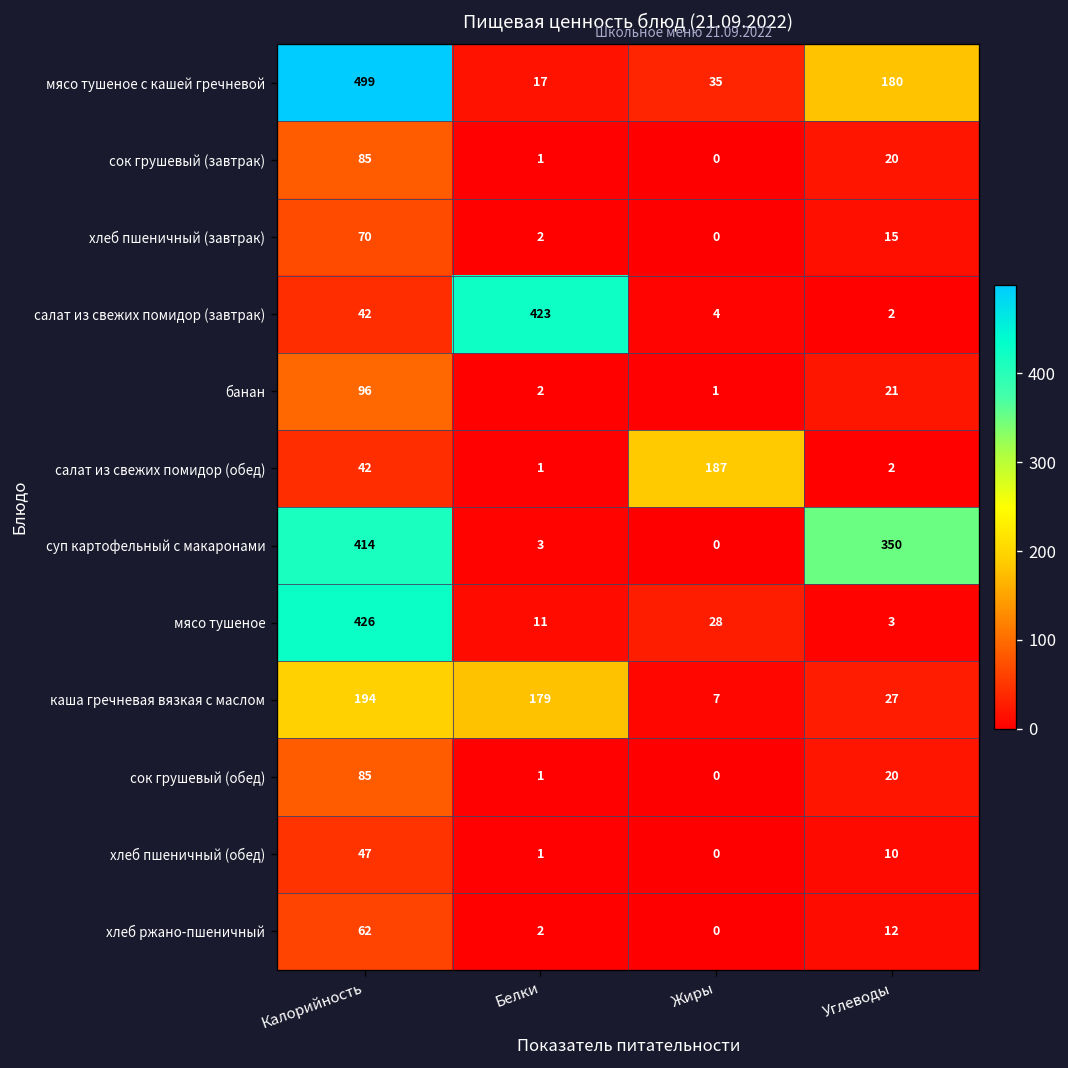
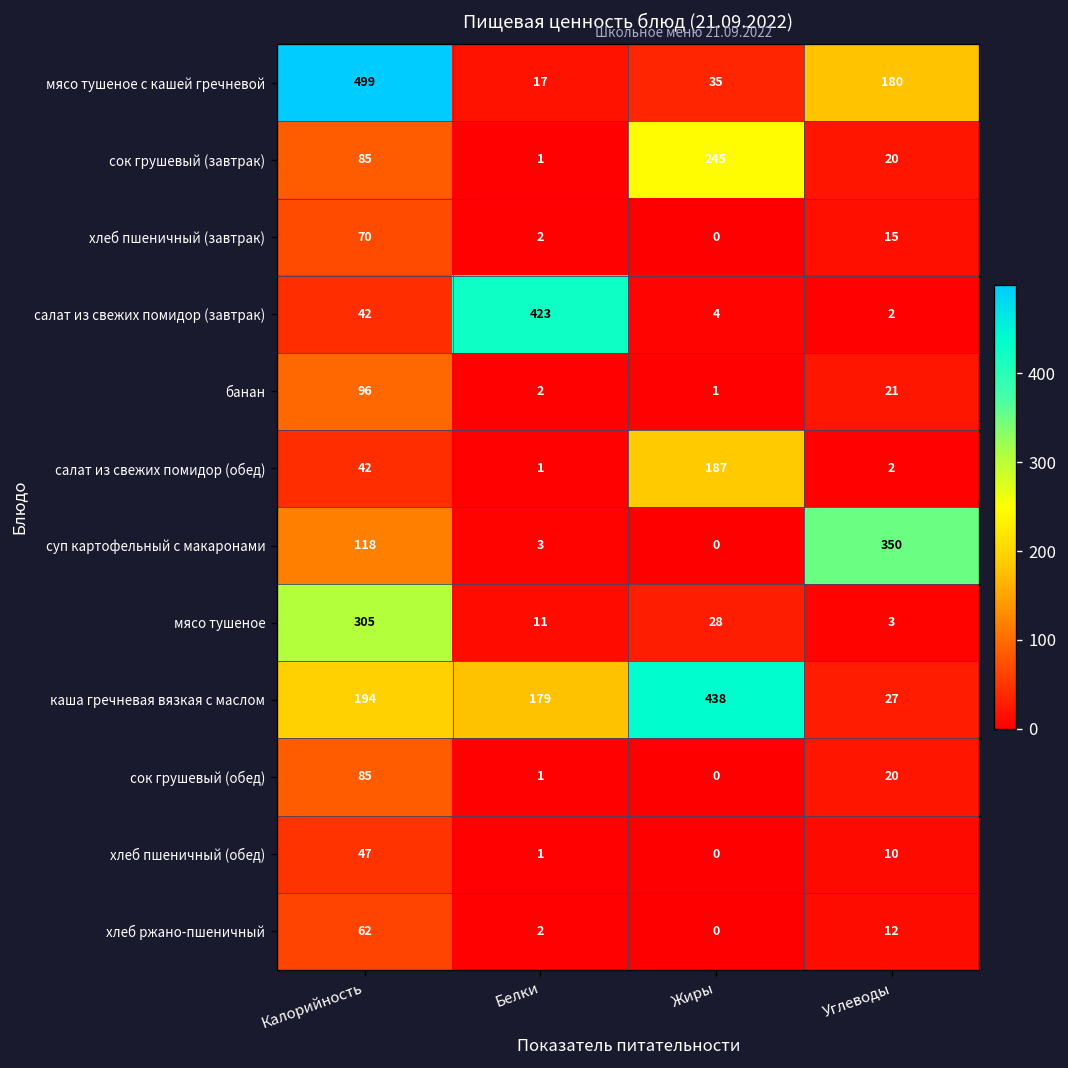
  {
    "мясо тушеное с кашей гречневой": {
      "Калорийность": 499,
      "Белки": 17,
      "Жиры": 35,
      "Углеводы": 180
    },
    "сок грушевый (завтрак)": {
      "Калорийность": 85,
      "Белки": 1,
-     "Жиры": 0,
+     "Жиры": 245,
      "Углеводы": 20
    },
    "хлеб пшеничный (завтрак)": {
      "Калорийность": 70,
      "Белки": 2,
      "Жиры": 0,
      "Углеводы": 15
    },
    "салат из свежих помидор (завтрак)": {
      "Калорийность": 42,
      "Белки": 423,
      "Жиры": 4,
      "Углеводы": 2
    },
    "банан": {
      "Калорийность": 96,
      "Белки": 2,
      "Жиры": 1,
      "Углеводы": 21
    },
    "салат из свежих помидор (обед)": {
      "Калорийность": 42,
      "Белки": 1,
      "Жиры": 187,
      "Углеводы": 2
    },
    "суп картофельный с макаронами": {
-     "Калорийность": 414,
+     "Калорийность": 118,
      "Белки": 3,
      "Жиры": 0,
      "Углеводы": 350
    },
    "мясо тушеное": {
-     "Калорийность": 426,
+     "Калорийность": 305,
      "Белки": 11,
      "Жиры": 28,
      "Углеводы": 3
    },
    "каша гречневая вязкая с маслом": {
      "Калорийность": 194,
      "Белки": 179,
-     "Жиры": 7,
+     "Жиры": 438,
      "Углеводы": 27
    },
    "сок грушевый (обед)": {
      "Калорийность": 85,
      "Белки": 1,
      "Жиры": 0,
      "Углеводы": 20
    },
    "хлеб пшеничный (обед)": {
      "Калорийность": 47,
      "Белки": 1,
      "Жиры": 0,
      "Углеводы": 10
    },
    "хлеб ржано-пшеничный": {
      "Калорийность": 62,
      "Белки": 2,
      "Жиры": 0,
      "Углеводы": 12
    }
  }
